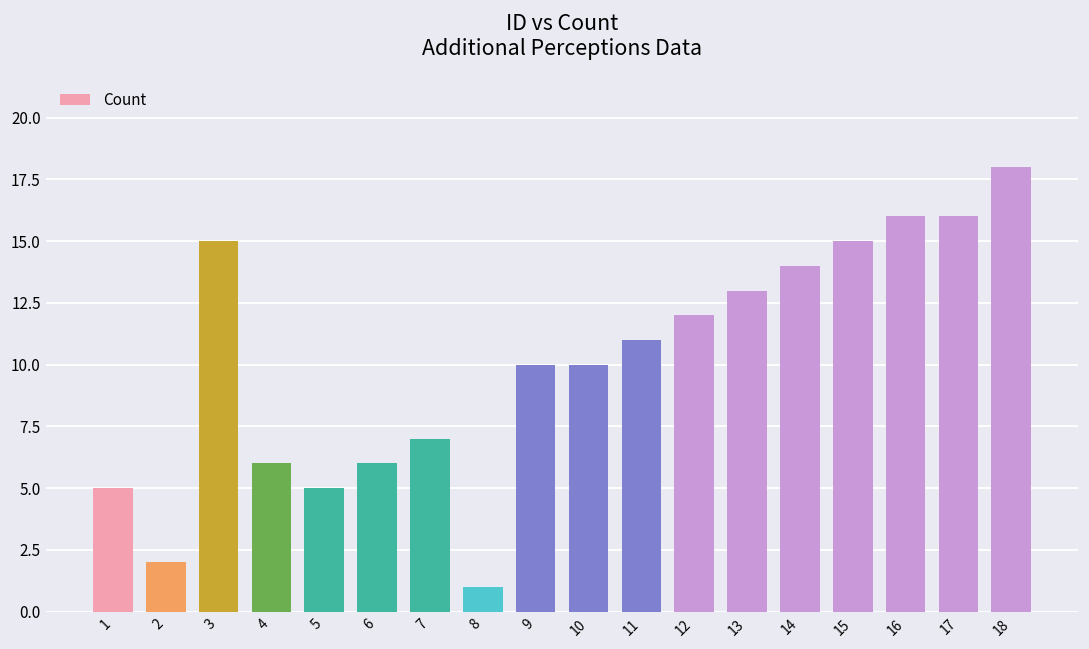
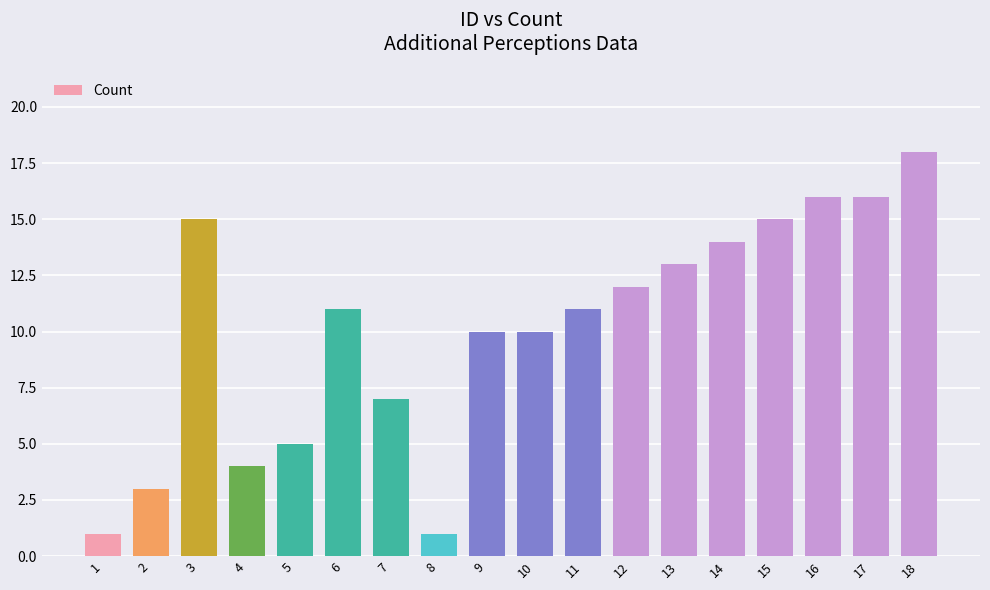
  {
-   "1": 5,
-   "2": 2,
+   "1": 1,
+   "2": 3,
    "3": 15,
-   "4": 6,
+   "4": 4,
    "5": 5,
-   "6": 6,
+   "6": 11,
    "7": 7,
    "8": 1,
    "9": 10,
    "10": 10,
    "11": 11,
    "12": 12,
    "13": 13,
    "14": 14,
    "15": 15,
    "16": 16,
    "17": 16,
    "18": 18
  }
